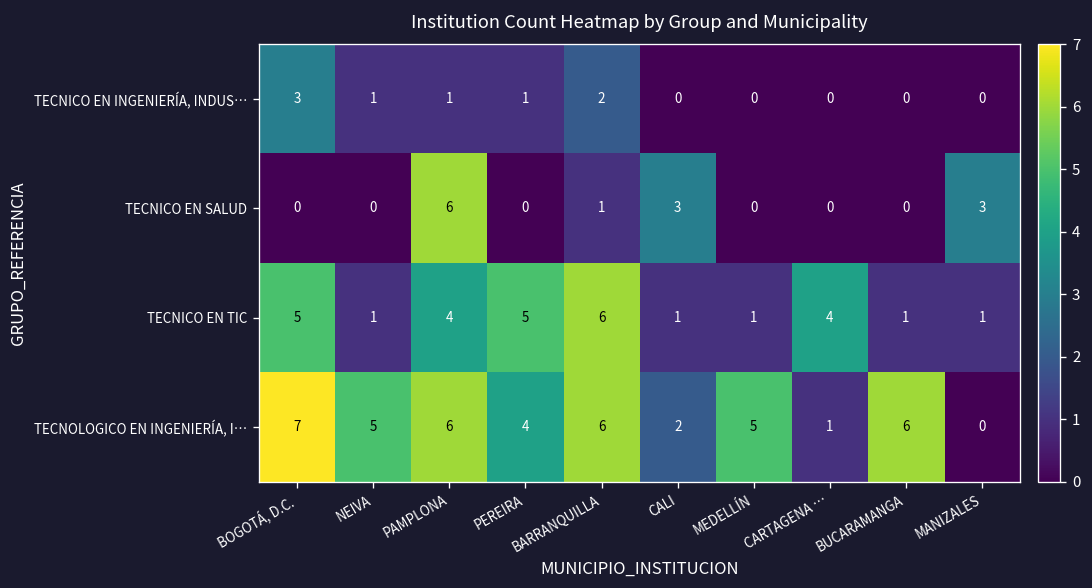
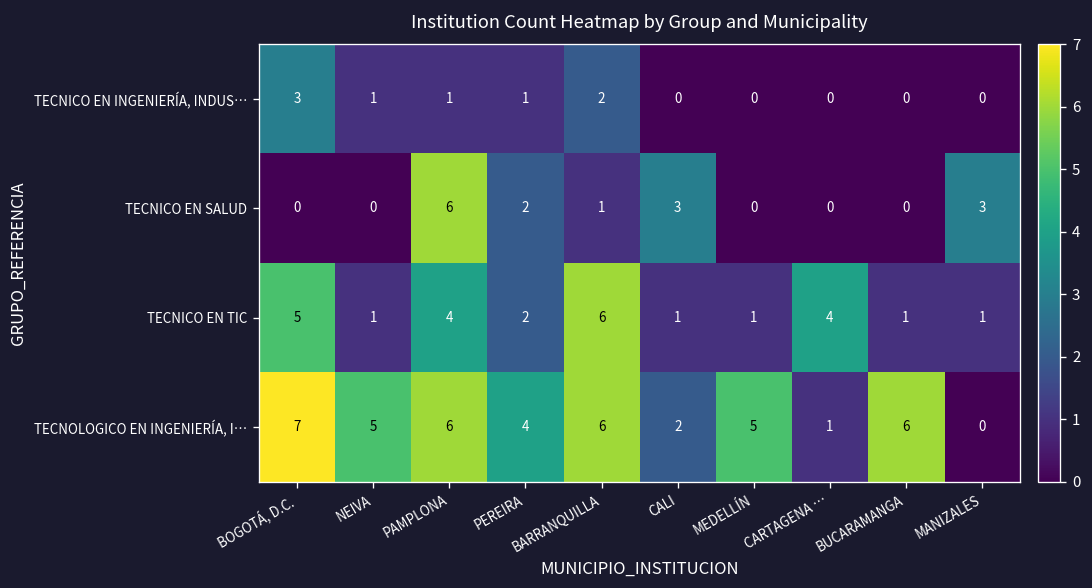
  {
    "TECNICO EN INGENIERÍA, INDUS…": {
      "BOGOTÁ, D.C.": 3,
      "NEIVA": 1,
      "PAMPLONA": 1,
      "PEREIRA": 1,
      "BARRANQUILLA": 2,
      "CALI": 0,
      "MEDELLÍN": 0,
      "CARTAGENA …": 0,
      "BUCARAMANGA": 0,
      "MANIZALES": 0
    },
    "TECNICO EN SALUD": {
      "BOGOTÁ, D.C.": 0,
      "NEIVA": 0,
      "PAMPLONA": 6,
-     "PEREIRA": 0,
+     "PEREIRA": 2,
      "BARRANQUILLA": 1,
      "CALI": 3,
      "MEDELLÍN": 0,
      "CARTAGENA …": 0,
      "BUCARAMANGA": 0,
      "MANIZALES": 3
    },
    "TECNICO EN TIC": {
      "BOGOTÁ, D.C.": 5,
      "NEIVA": 1,
      "PAMPLONA": 4,
-     "PEREIRA": 5,
+     "PEREIRA": 2,
      "BARRANQUILLA": 6,
      "CALI": 1,
      "MEDELLÍN": 1,
      "CARTAGENA …": 4,
      "BUCARAMANGA": 1,
      "MANIZALES": 1
    },
    "TECNOLOGICO EN INGENIERÍA, I…": {
      "BOGOTÁ, D.C.": 7,
      "NEIVA": 5,
      "PAMPLONA": 6,
      "PEREIRA": 4,
      "BARRANQUILLA": 6,
      "CALI": 2,
      "MEDELLÍN": 5,
      "CARTAGENA …": 1,
      "BUCARAMANGA": 6,
      "MANIZALES": 0
    }
  }
